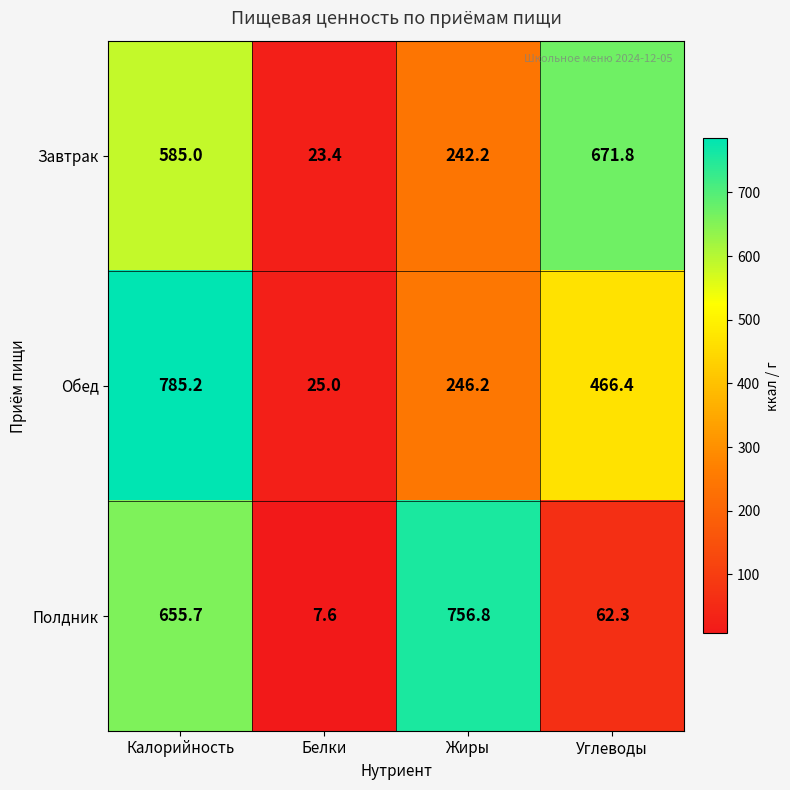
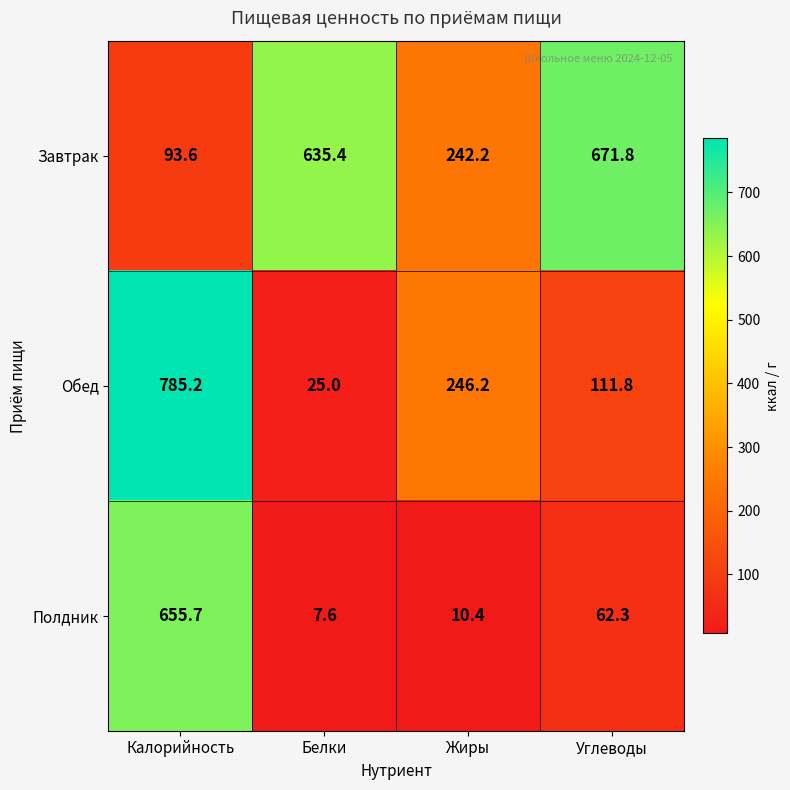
  {
    "Завтрак": {
-     "Калорийность": 585.0,
-     "Белки": 23.4,
+     "Калорийность": 93.6,
+     "Белки": 635.4,
      "Жиры": 242.2
    },
    "Обед": {
      "Калорийность": 785.2,
      "Белки": 25.0,
      "Жиры": 246.2,
-     "Углеводы": 466.4
+     "Углеводы": 111.8
    },
    "Полдник": {
      "Калорийность": 655.7,
      "Белки": 7.6,
-     "Жиры": 756.8,
+     "Жиры": 10.4,
      "Углеводы": 62.3
    }
  }
